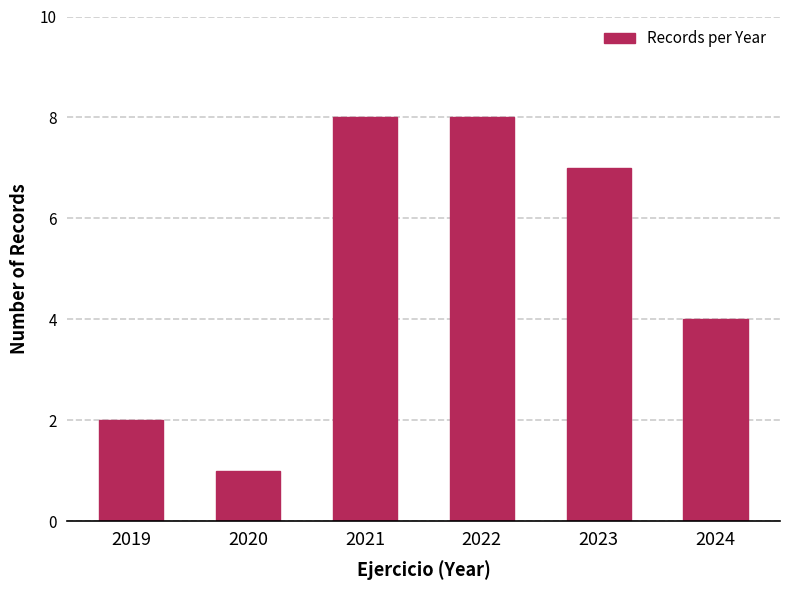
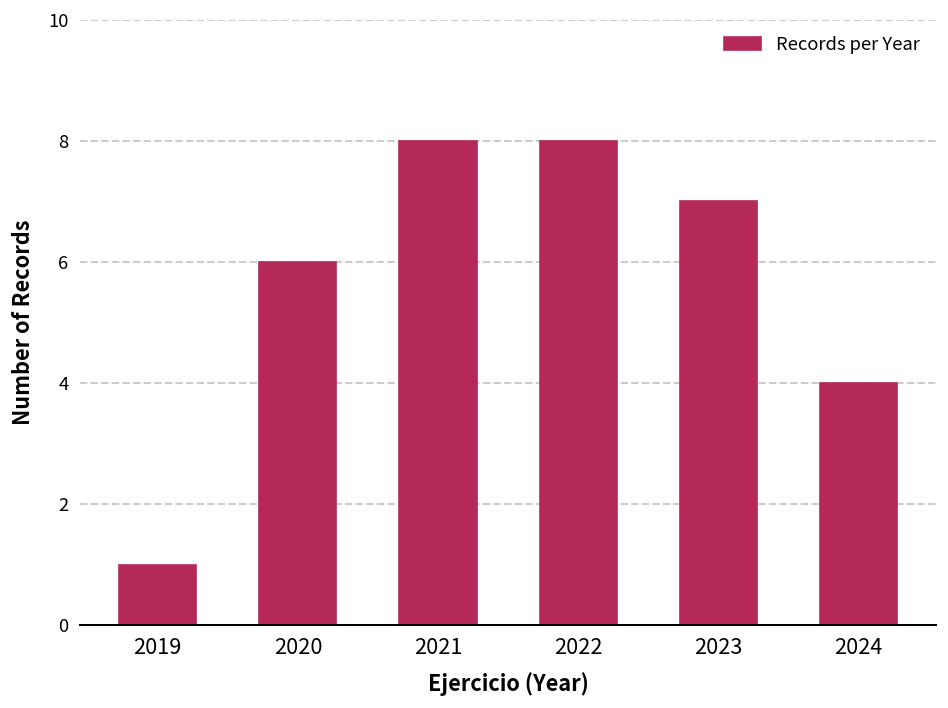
  {
-   "2019": 2,
-   "2020": 1,
+   "2019": 1,
+   "2020": 6,
    "2021": 8,
    "2022": 8,
    "2023": 7,
    "2024": 4
  }
